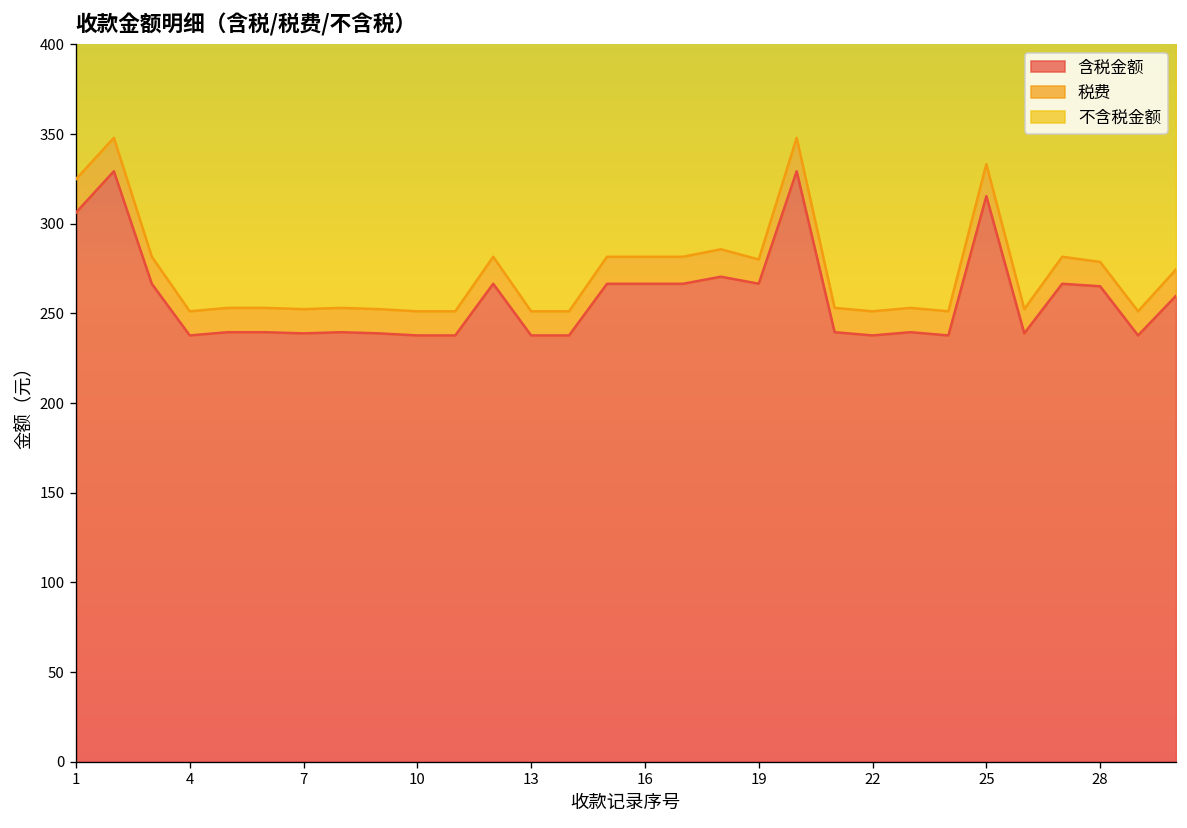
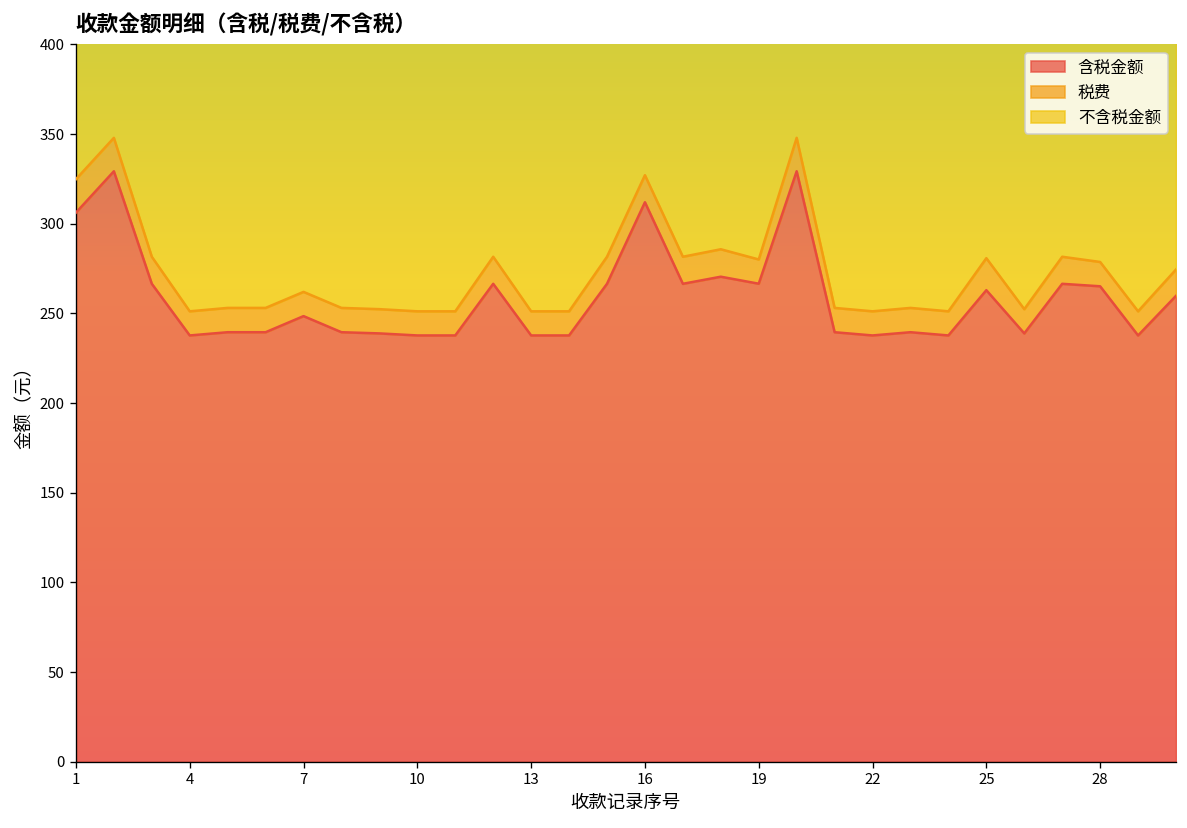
  {
    "含税金额": {
      "1": 306,
      "4": 238,
-     "7": 239,
+     "7": 249,
      "10": 238,
      "13": 238,
-     "16": 267,
+     "16": 312,
      "19": 267,
      "22": 238,
-     "25": 315,
+     "25": 263,
      "28": 265
    }
  }
